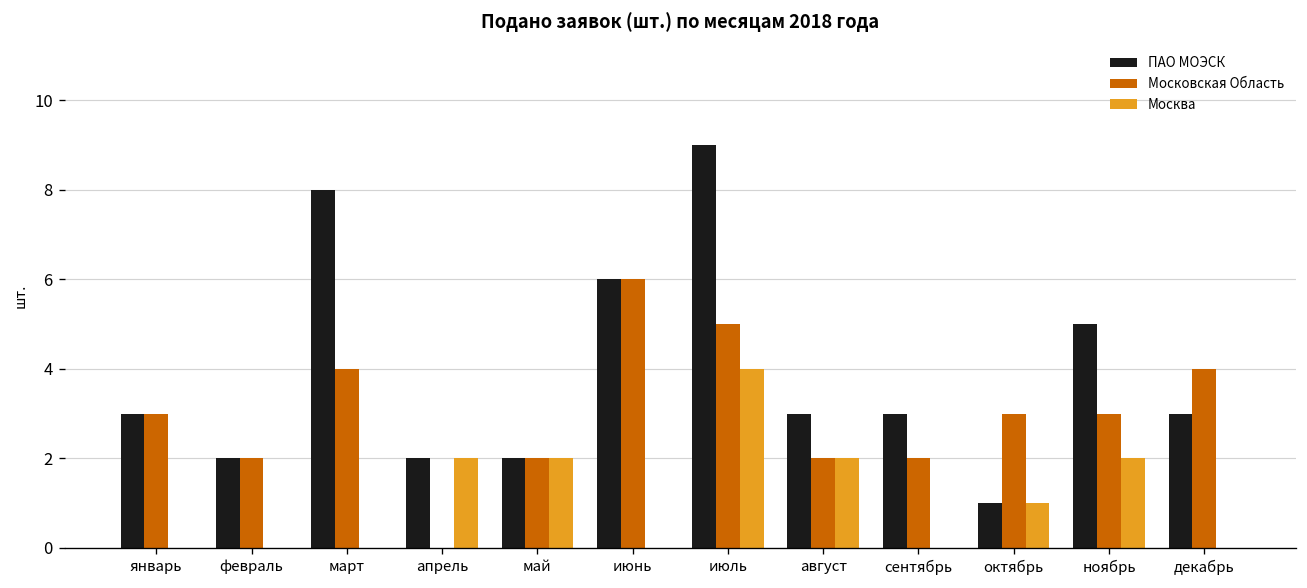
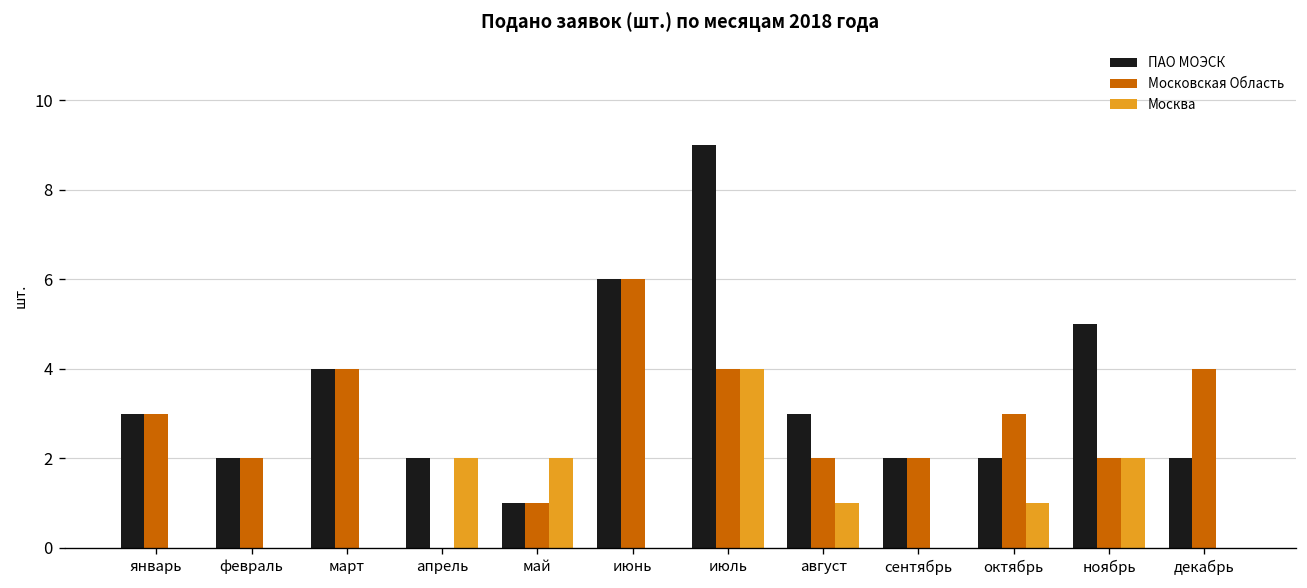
  {
    "ПАО МОЭСК": {
      "январь": 3,
      "февраль": 2,
-     "март": 8,
+     "март": 4,
      "апрель": 2,
-     "май": 2,
+     "май": 1,
      "июнь": 6,
      "июль": 9,
      "август": 3,
-     "сентябрь": 3,
-     "октябрь": 1,
+     "сентябрь": 2,
+     "октябрь": 2,
      "ноябрь": 5,
-     "декабрь": 3
+     "декабрь": 2
    },
    "Московская Область": {
      "январь": 3,
      "февраль": 2,
      "март": 4,
      "апрель": 0,
-     "май": 2,
+     "май": 1,
      "июнь": 6,
-     "июль": 5,
+     "июль": 4,
      "август": 2,
      "сентябрь": 2,
      "октябрь": 3,
-     "ноябрь": 3,
+     "ноябрь": 2,
      "декабрь": 4
    },
    "Москва": {
      "январь": 0,
      "февраль": 0,
      "март": 0,
      "апрель": 2,
      "май": 2,
      "июнь": 0,
      "июль": 4,
-     "август": 2,
+     "август": 1,
      "сентябрь": 0,
      "октябрь": 1,
      "ноябрь": 2,
      "декабрь": 0
    }
  }
